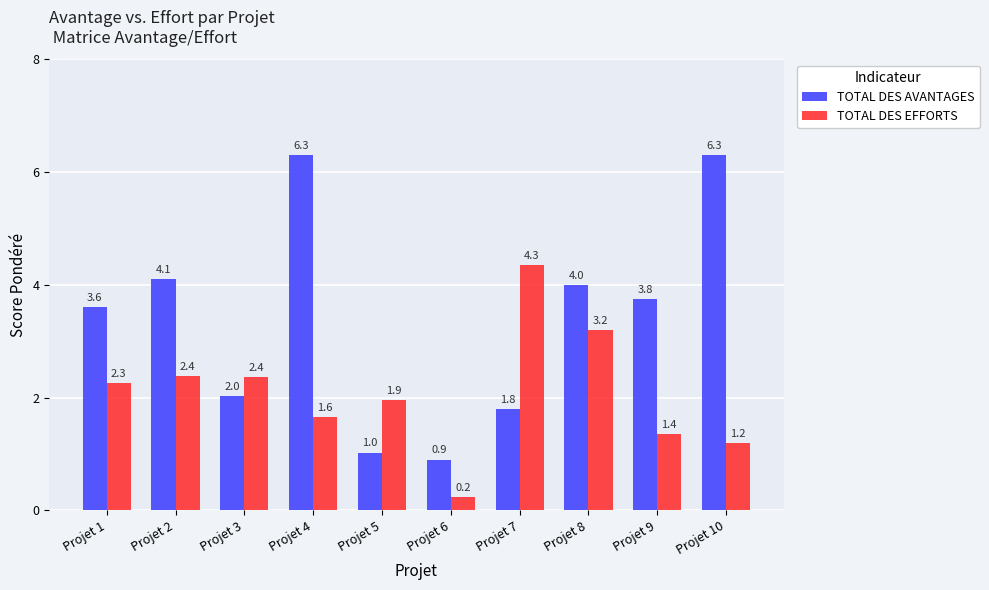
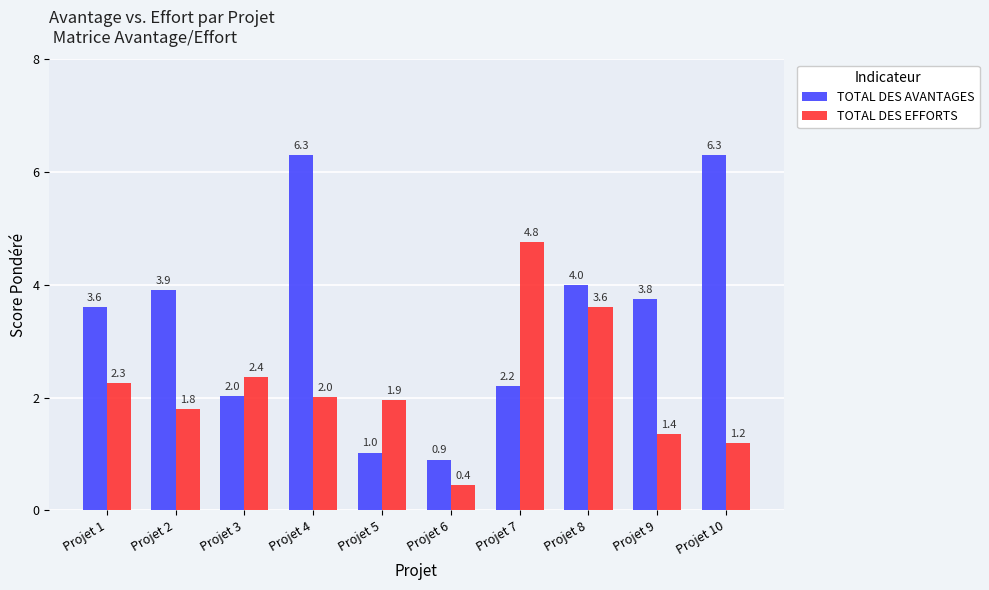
  {
    "TOTAL DES AVANTAGES": {
      "Projet 1": 3.6,
-     "Projet 2": 4.1,
+     "Projet 2": 3.9,
      "Projet 3": 2.0,
      "Projet 4": 6.3,
      "Projet 5": 1.0,
      "Projet 6": 0.9,
-     "Projet 7": 1.8,
+     "Projet 7": 2.2,
      "Projet 8": 4.0,
      "Projet 9": 3.8,
      "Projet 10": 6.3
    },
    "TOTAL DES EFFORTS": {
      "Projet 1": 2.3,
-     "Projet 2": 2.4,
+     "Projet 2": 1.8,
      "Projet 3": 2.4,
-     "Projet 4": 1.6,
+     "Projet 4": 2.0,
      "Projet 5": 1.9,
-     "Projet 6": 0.2,
-     "Projet 7": 4.3,
-     "Projet 8": 3.2,
+     "Projet 6": 0.4,
+     "Projet 7": 4.8,
+     "Projet 8": 3.6,
      "Projet 9": 1.4,
      "Projet 10": 1.2
    }
  }
